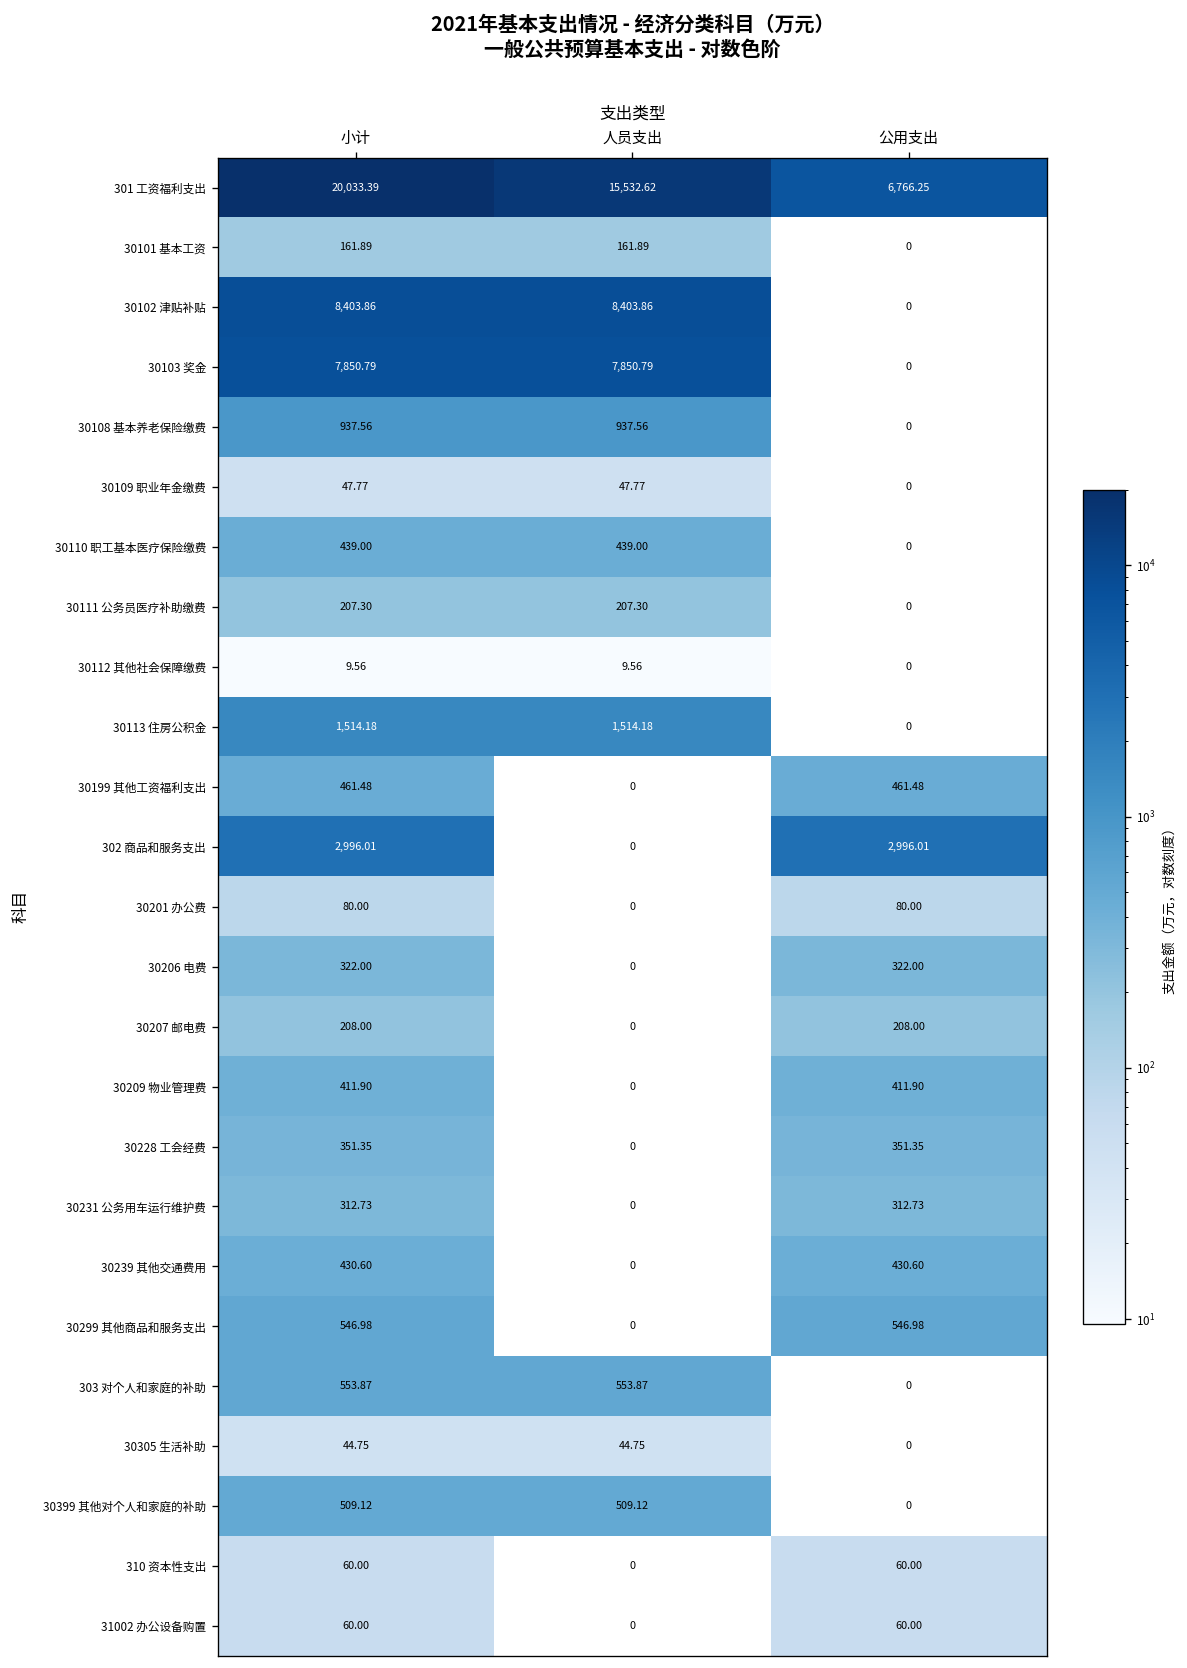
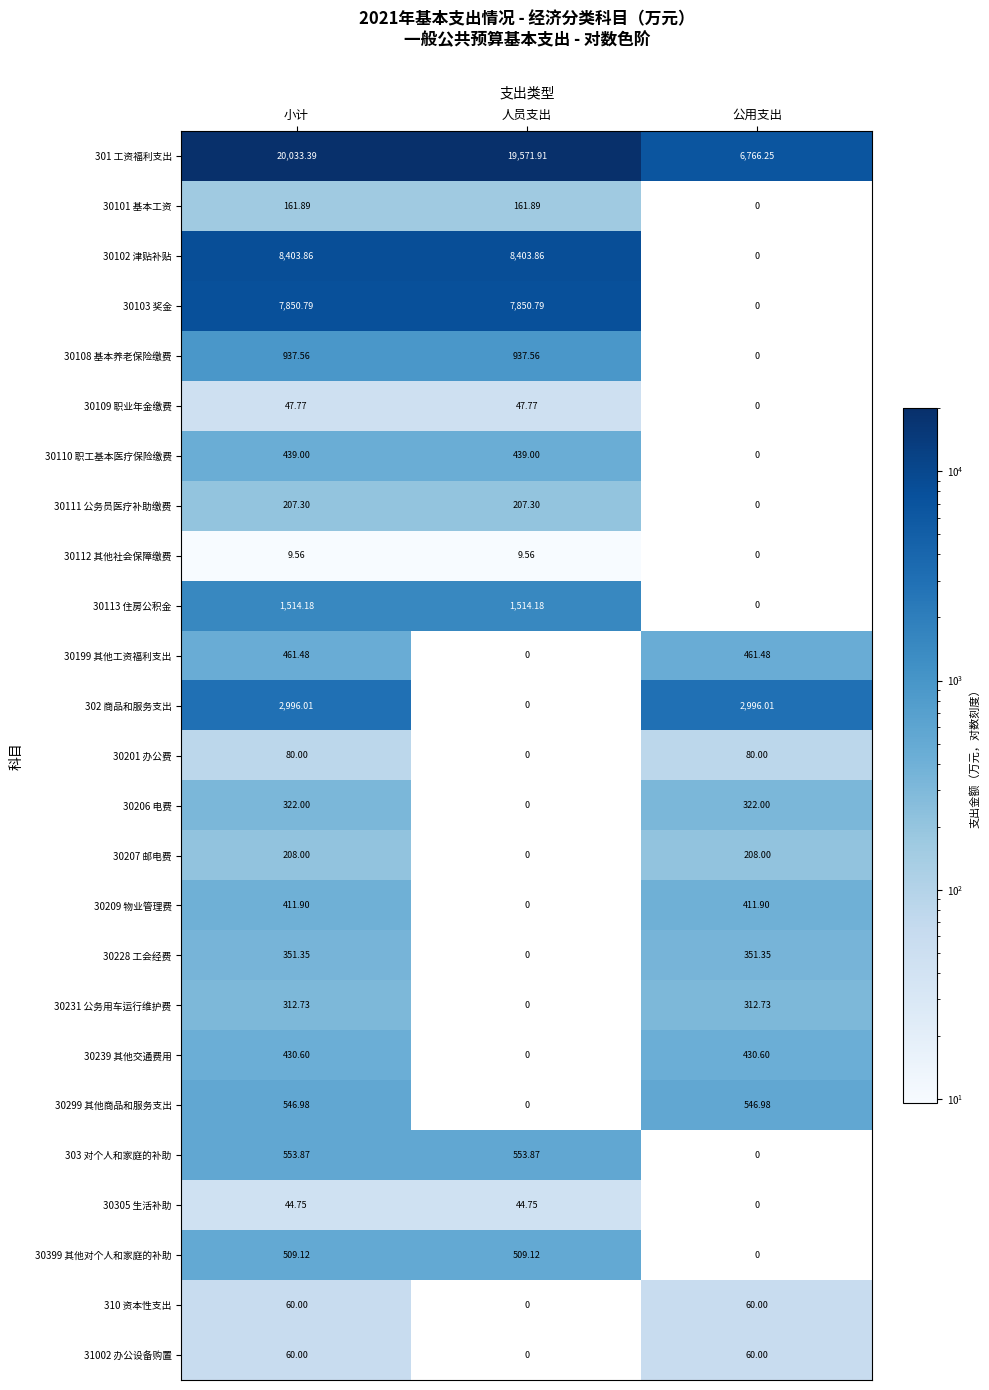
  {
    "301 工资福利支出": {
      "小计": "20,033.39",
-     "人员支出": "15,532.62",
+     "人员支出": "19,571.91",
      "公用支出": "6,766.25"
    },
    "30101 基本工资": {
      "小计": "161.89",
      "人员支出": "161.89"
    },
    "30102 津贴补贴": {
      "小计": "8,403.86",
      "人员支出": "8,403.86"
    },
    "30103 奖金": {
      "小计": "7,850.79",
      "人员支出": "7,850.79"
    },
    "30108 基本养老保险缴费": {
      "小计": "937.56",
      "人员支出": "937.56"
    },
    "30109 职业年金缴费": {
      "小计": "47.77",
      "人员支出": "47.77"
    },
    "30110 职工基本医疗保险缴费": {
      "小计": "439.00",
      "人员支出": "439.00"
    },
    "30111 公务员医疗补助缴费": {
      "小计": "207.30",
      "人员支出": "207.30"
    },
    "30112 其他社会保障缴费": {
      "小计": "9.56",
      "人员支出": "9.56"
    },
    "30113 住房公积金": {
      "小计": "1,514.18",
      "人员支出": "1,514.18"
    },
    "30199 其他工资福利支出": {
      "小计": "461.48",
      "公用支出": "461.48"
    },
    "302 商品和服务支出": {
      "小计": "2,996.01",
      "公用支出": "2,996.01"
    },
    "30201 办公费": {
      "小计": "80.00",
      "公用支出": "80.00"
    },
    "30206 电费": {
      "小计": "322.00",
      "公用支出": "322.00"
    },
    "30207 邮电费": {
      "小计": "208.00",
      "公用支出": "208.00"
    },
    "30209 物业管理费": {
      "小计": "411.90",
      "公用支出": "411.90"
    },
    "30228 工会经费": {
      "小计": "351.35",
      "公用支出": "351.35"
    },
    "30231 公务用车运行维护费": {
      "小计": "312.73",
      "公用支出": "312.73"
    },
    "30239 其他交通费用": {
      "小计": "430.60",
      "公用支出": "430.60"
    },
    "30299 其他商品和服务支出": {
      "小计": "546.98",
      "公用支出": "546.98"
    },
    "303 对个人和家庭的补助": {
      "小计": "553.87",
      "人员支出": "553.87"
    },
    "30305 生活补助": {
      "小计": "44.75",
      "人员支出": "44.75"
    },
    "30399 其他对个人和家庭的补助": {
      "小计": "509.12",
      "人员支出": "509.12"
    },
    "310 资本性支出": {
      "小计": "60.00",
      "公用支出": "60.00"
    },
    "31002 办公设备购置": {
      "小计": "60.00",
      "公用支出": "60.00"
    }
  }
